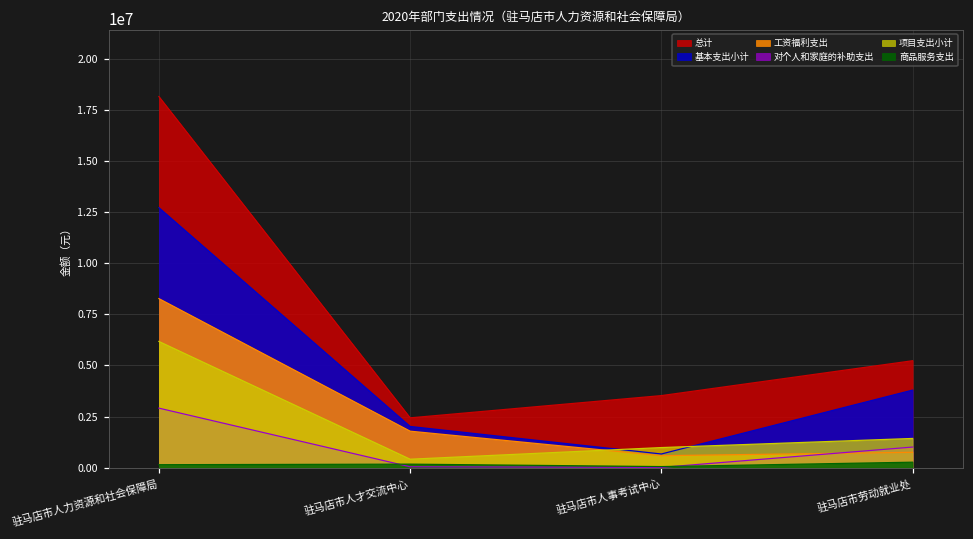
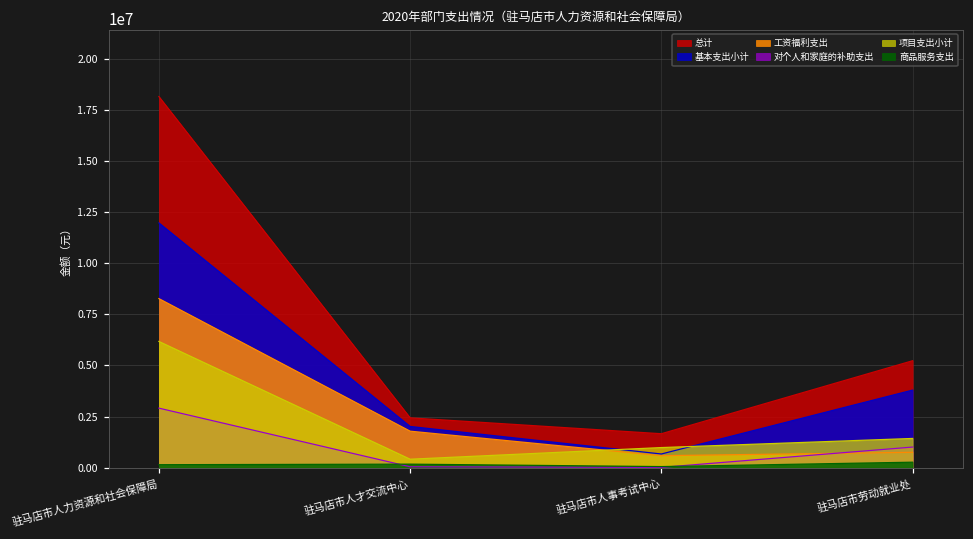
  {
    "总计": {
      "驻马店市人力资源和社会保障局": 18100000,
      "驻马店市人才交流中心": 2400000,
-     "驻马店市人事考试中心": 3500000,
+     "驻马店市人事考试中心": 1700000,
      "驻马店市劳动就业处": 5200000
    },
    "基本支出小计": {
-     "驻马店市人力资源和社会保障局": 12700000,
+     "驻马店市人力资源和社会保障局": 12000000,
      "驻马店市人才交流中心": 2000000,
      "驻马店市劳动就业处": 3800000
    },
    "工资福利支出": {
      "驻马店市人力资源和社会保障局": 8300000,
      "驻马店市人才交流中心": 1800000,
      "驻马店市劳动就业处": 800000
    },
    "对个人和家庭的补助支出": {
      "驻马店市人力资源和社会保障局": 2900000,
      "驻马店市劳动就业处": 1000000
    },
    "项目支出小计": {
      "驻马店市人力资源和社会保障局": 6200000,
      "驻马店市人才交流中心": 400000,
      "驻马店市人事考试中心": 1000000,
      "驻马店市劳动就业处": 1400000
    },
    "商品服务支出": {
      "驻马店市人力资源和社会保障局": 200000,
      "驻马店市劳动就业处": 300000
    }
  }
